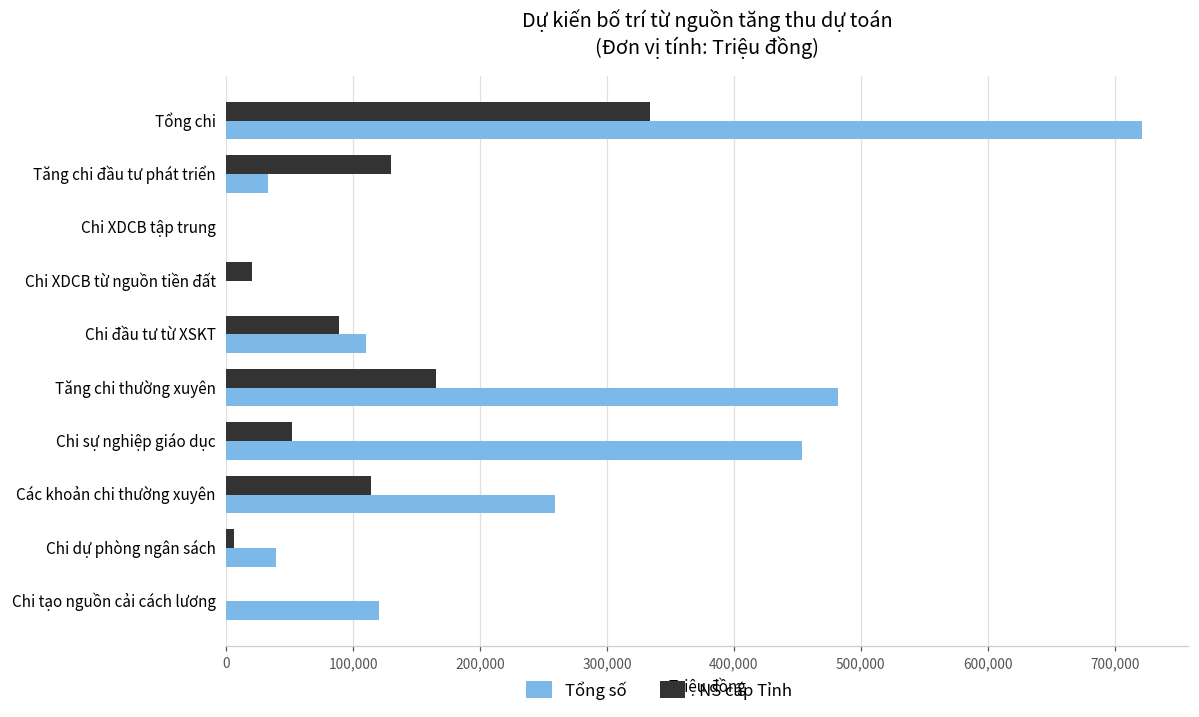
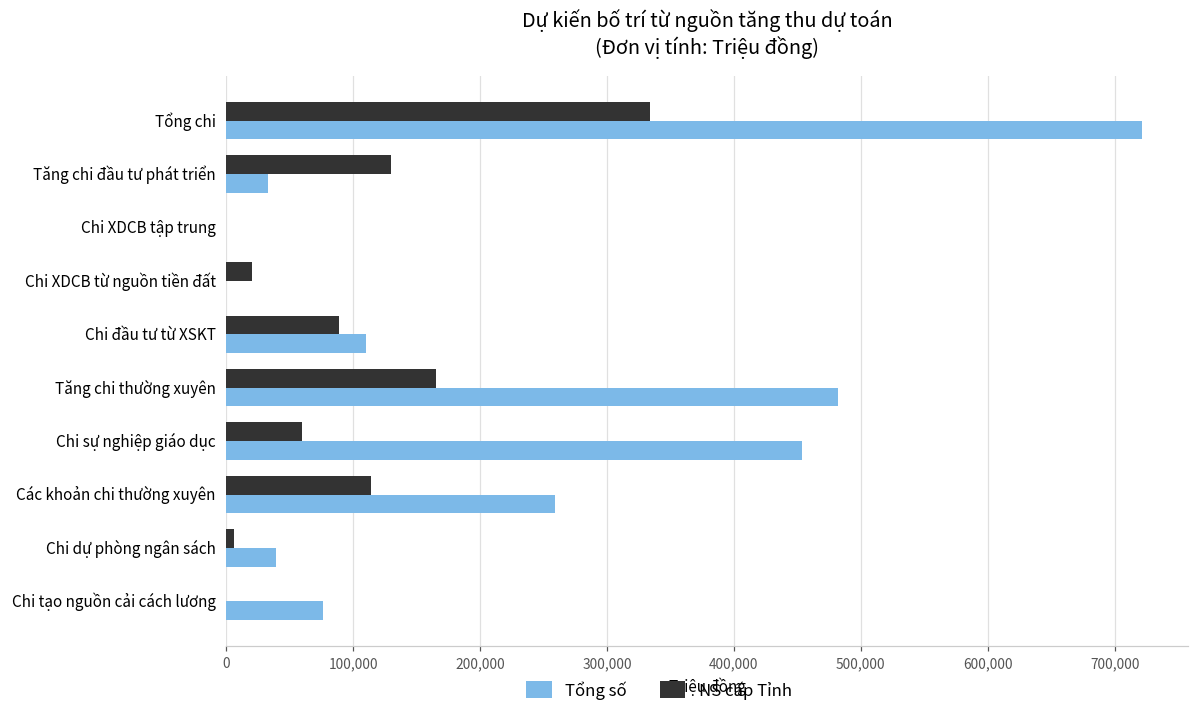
  {
    "Tổng số": {
      "Tổng chi": "722,000",
      "Tăng chi đầu tư phát triển": "33,000",
      "Chi XDCB tập trung": "0",
      "Chi XDCB từ nguồn tiền đất": "0",
      "Chi đầu tư từ XSKT": "110,000",
      "Tăng chi thường xuyên": "482,000",
      "Chi sự nghiệp giáo dục": "454,000",
      "Các khoản chi thường xuyên": "259,000",
      "Chi dự phòng ngân sách": "39,000",
-     "Chi tạo nguồn cải cách lương": "120,000"
+     "Chi tạo nguồn cải cách lương": "76,000"
    },
    "NS cấp Tỉnh": {
      "Tổng chi": "334,000",
      "Tăng chi đầu tư phát triển": "130,000",
      "Chi XDCB tập trung": "0",
      "Chi XDCB từ nguồn tiền đất": "20,000",
      "Chi đầu tư từ XSKT": "89,000",
      "Tăng chi thường xuyên": "165,000",
-     "Chi sự nghiệp giáo dục": "51,000",
+     "Chi sự nghiệp giáo dục": "59,000",
      "Các khoản chi thường xuyên": "114,000",
      "Chi dự phòng ngân sách": "6,000",
      "Chi tạo nguồn cải cách lương": "0"
    }
  }
